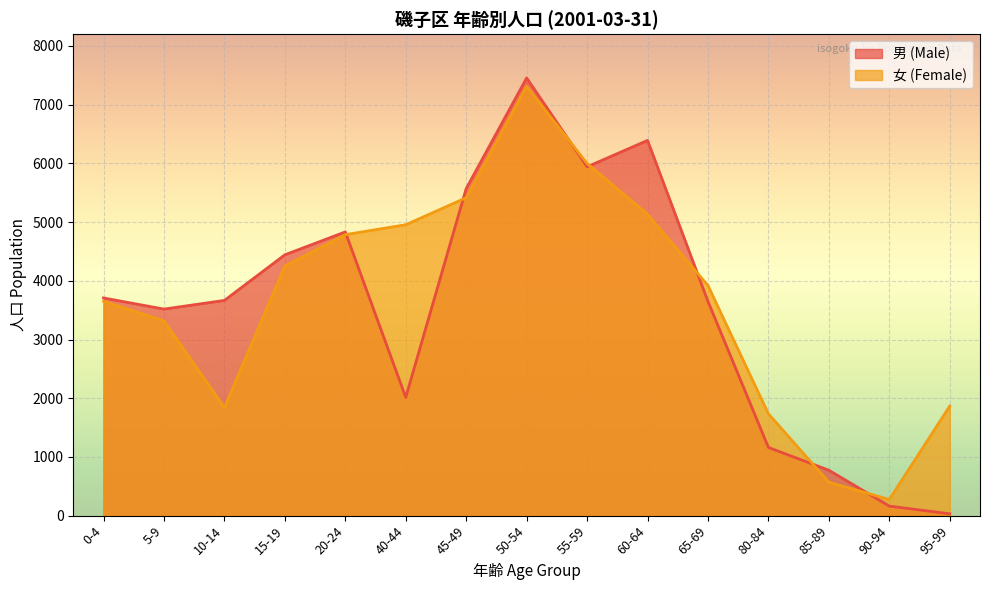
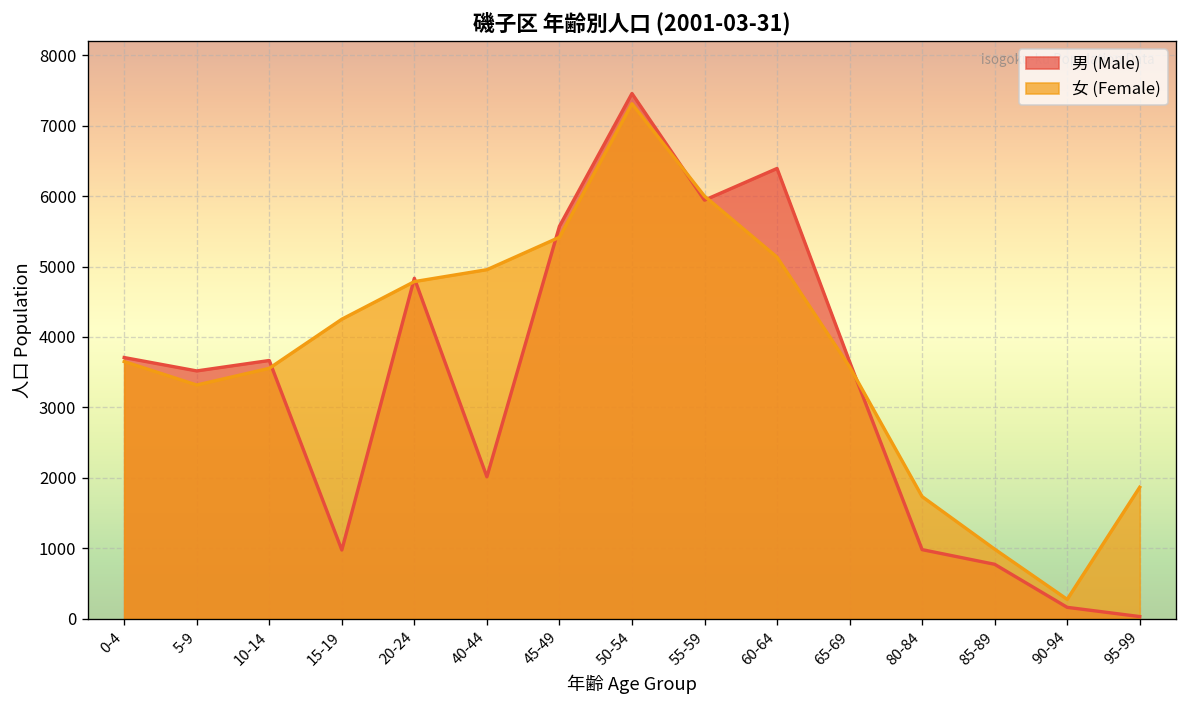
  {
    "男 (Male)": {
      "0-4": 3700,
      "5-9": 3500,
      "10-14": 3700,
-     "15-19": 4400,
+     "15-19": 1000,
      "20-24": 4800,
      "40-44": 2000,
      "45-49": 5600,
      "50-54": 7500,
      "55-59": 5900,
      "60-64": 6400,
      "65-69": 3600,
-     "80-84": 1200,
+     "80-84": 1000,
      "85-89": 800,
      "90-94": 200,
      "95-99": 0
    },
    "女 (Female)": {
      "0-4": 3700,
      "5-9": 3300,
-     "10-14": 1800,
+     "10-14": 3600,
      "15-19": 4300,
      "20-24": 4800,
      "40-44": 5000,
      "45-49": 5400,
      "50-54": 7300,
      "55-59": 6000,
      "60-64": 5100,
-     "65-69": 3900,
+     "65-69": 3600,
      "80-84": 1700,
-     "85-89": 600,
+     "85-89": 1000,
      "90-94": 300,
      "95-99": 1900
    }
  }
